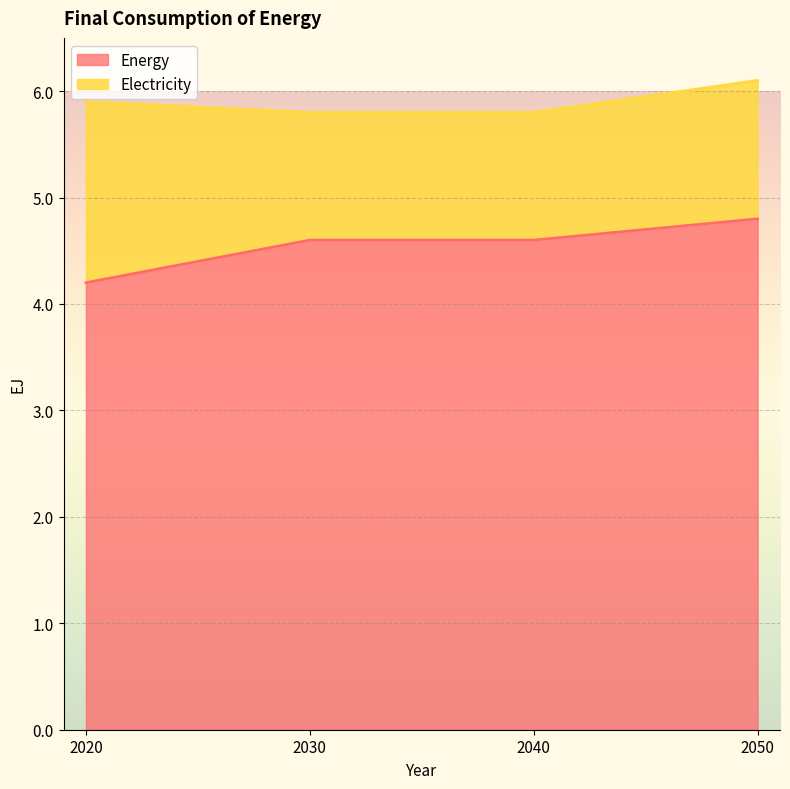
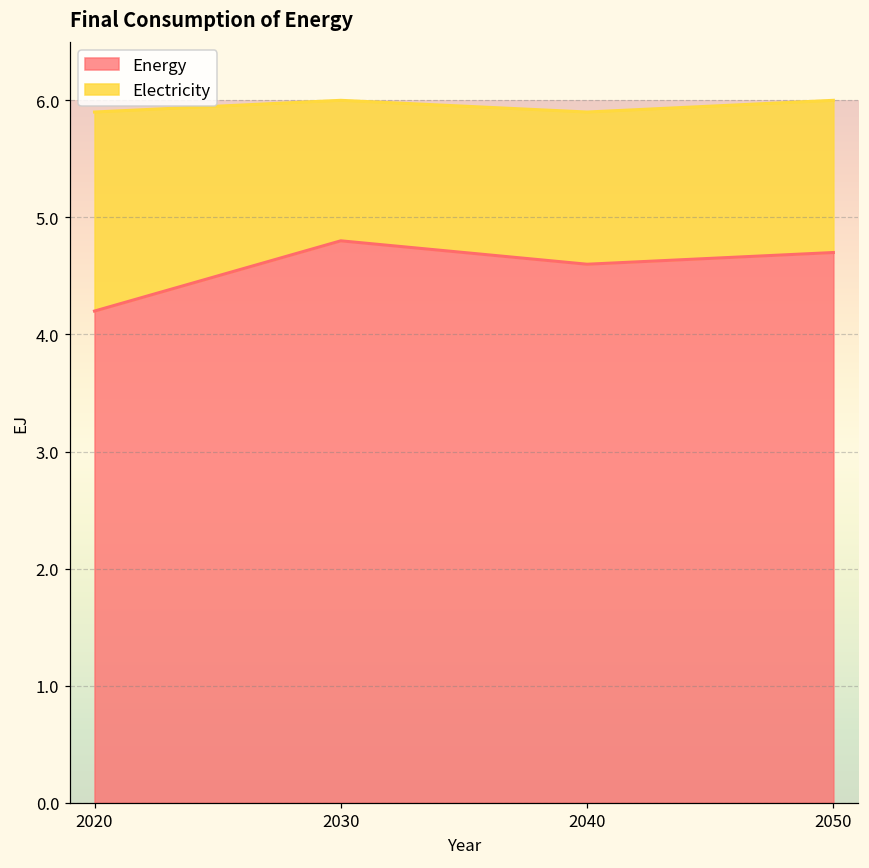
  {
    "Energy": {
      "2020": 4.2,
-     "2030": 4.6,
+     "2030": 4.8,
      "2040": 4.6,
-     "2050": 4.8
+     "2050": 4.7
    },
    "Electricity": {
      "2020": 1.7,
      "2030": 1.2,
-     "2040": 1.2,
+     "2040": 1.3,
      "2050": 1.3
    }
  }
